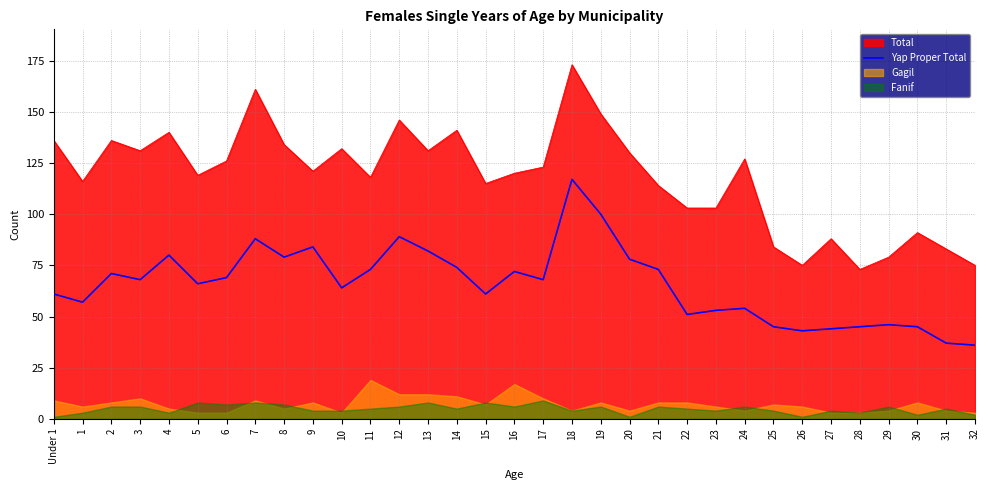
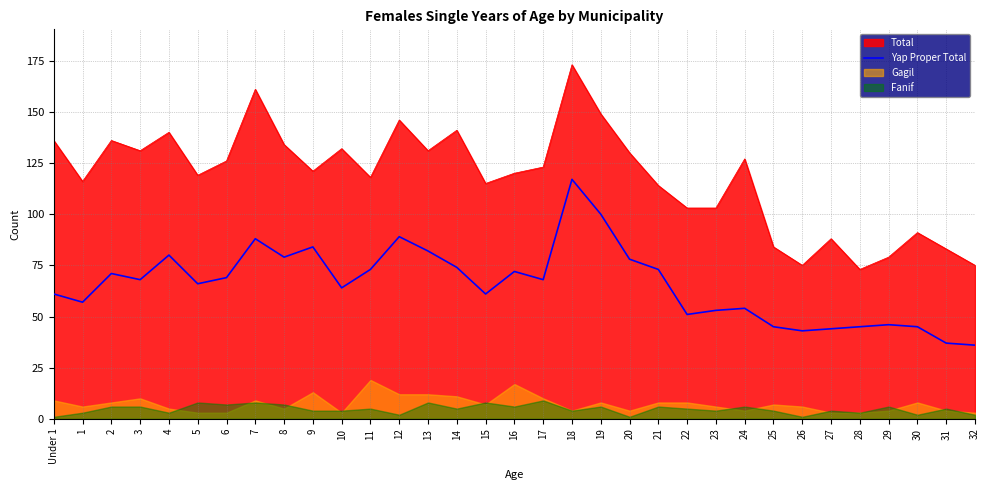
  {
    "Total": {
      "Under 1": 136,
      "1": 116,
      "2": 136,
      "3": 131,
      "4": 140,
      "5": 119,
      "6": 126,
      "7": 161,
      "8": 134,
      "9": 121,
      "10": 132,
      "11": 118,
      "12": 146,
      "13": 131,
      "14": 141,
      "15": 115,
      "16": 120,
      "17": 123,
      "18": 173,
      "19": 149,
      "20": 130,
      "21": 114,
      "22": 103,
      "23": 103,
      "24": 127,
      "25": 84,
      "26": 75,
      "27": 88,
      "28": 73,
      "29": 79,
      "30": 91,
      "31": 83,
      "32": 75
    },
    "Yap Proper Total": {
      "Under 1": 61,
      "1": 57,
      "2": 71,
      "3": 68,
      "4": 80,
      "5": 66,
      "6": 69,
      "7": 88,
      "8": 79,
      "9": 84,
      "10": 64,
      "11": 73,
      "12": 89,
      "13": 82,
      "14": 74,
      "15": 61,
      "16": 72,
      "17": 68,
      "18": 117,
      "19": 100,
      "20": 78,
      "21": 73,
      "22": 51,
      "23": 53,
      "24": 54,
      "25": 45,
      "26": 43,
      "27": 44,
      "28": 45,
      "29": 46,
      "30": 45,
      "31": 37,
      "32": 36
    },
    "Gagil": {
      "Under 1": 9,
      "1": 6,
      "2": 8,
      "3": 10,
      "4": 5,
      "5": 3,
      "6": 3,
      "8": 5,
-     "9": 8,
+     "9": 13,
      "11": 19,
      "12": 12,
      "13": 12,
      "14": 11,
      "16": 17,
      "19": 8,
      "20": 4,
      "21": 8,
      "22": 8,
      "23": 6,
      "24": 4,
      "25": 7,
      "26": 6,
      "29": 4,
      "30": 8
    },
    "Fanif": {
      "1": 3,
      "2": 6,
      "3": 6,
      "4": 3,
      "5": 8,
      "6": 7,
      "8": 7,
      "9": 4,
      "11": 5,
-     "12": 6,
+     "12": 2,
      "13": 8,
      "14": 5,
      "16": 6,
      "19": 6,
      "21": 6,
      "22": 5,
      "23": 4,
      "24": 6,
      "25": 4,
      "29": 6,
      "30": 2
    }
  }
